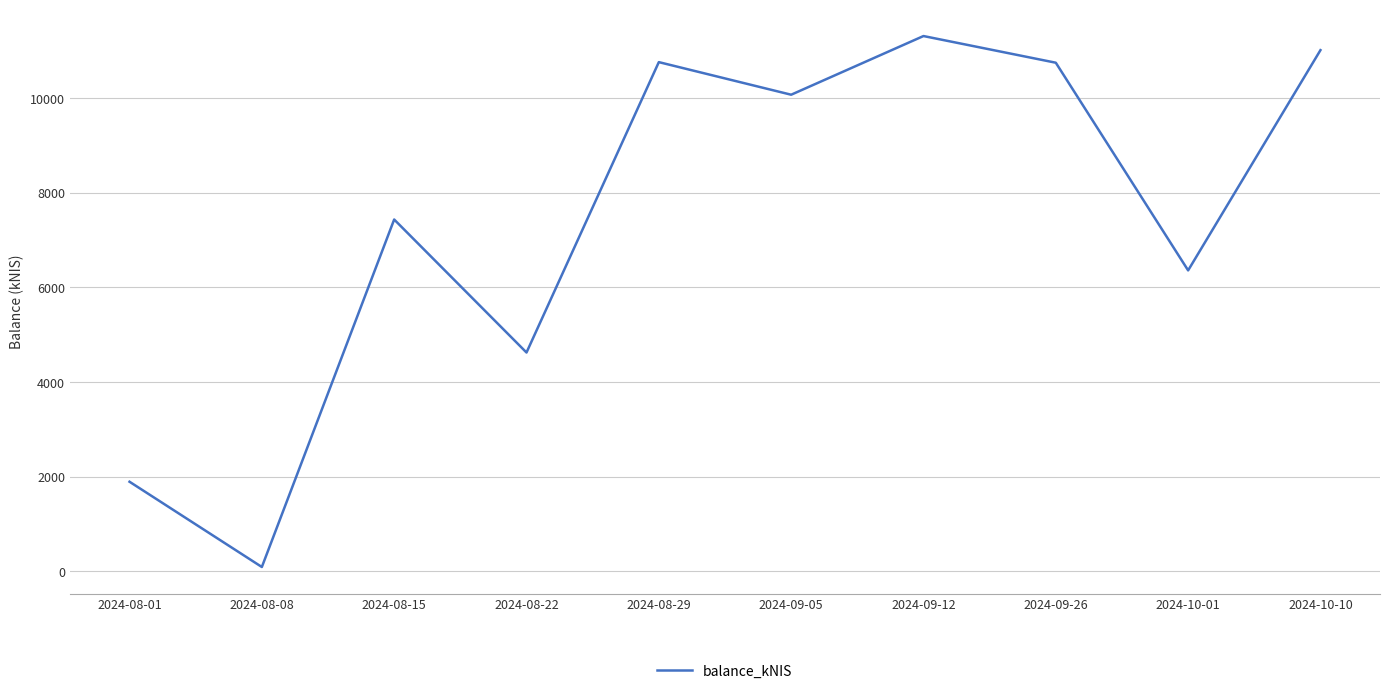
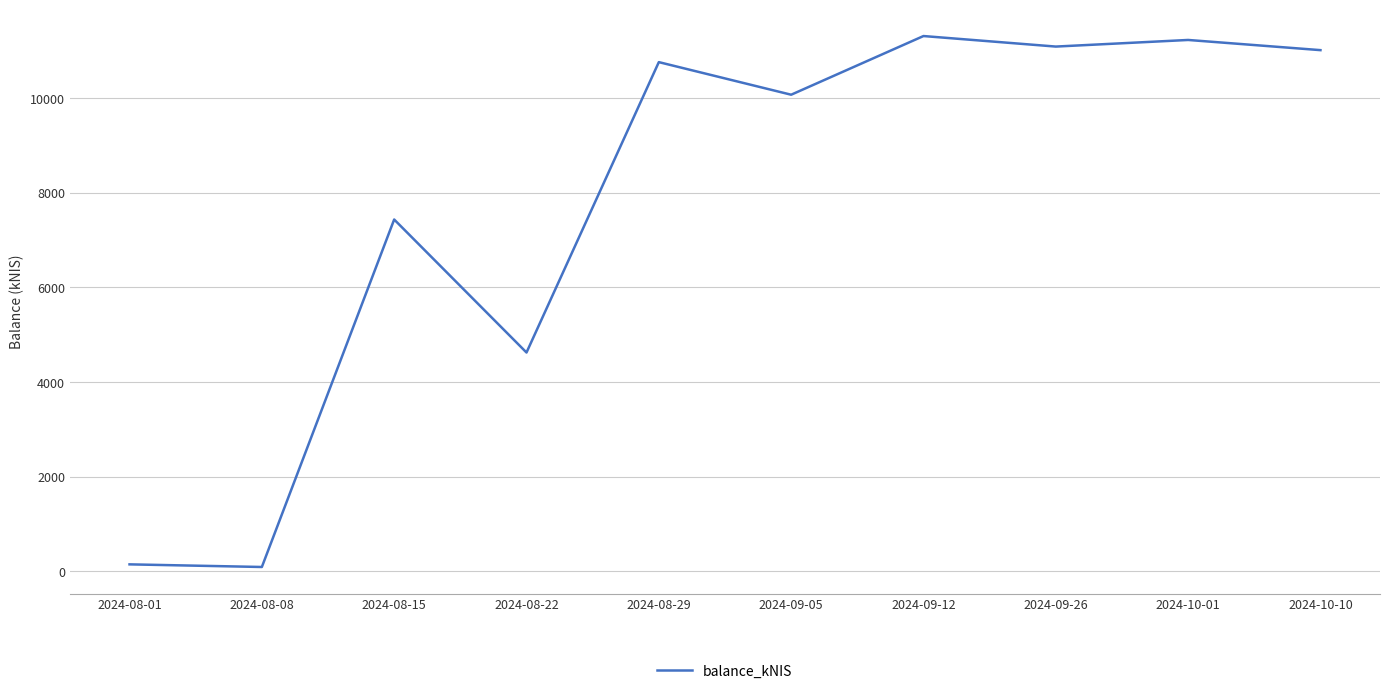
  {
-   "2024-08-01": 1900,
+   "2024-08-01": 100,
    "2024-08-08": 100,
    "2024-08-15": 7400,
    "2024-08-22": 4600,
    "2024-08-29": 10800,
    "2024-09-05": 10100,
    "2024-09-12": 11300,
-   "2024-09-26": 10700,
-   "2024-10-01": 6400,
+   "2024-09-26": 11100,
+   "2024-10-01": 11200,
    "2024-10-10": 11000
  }
